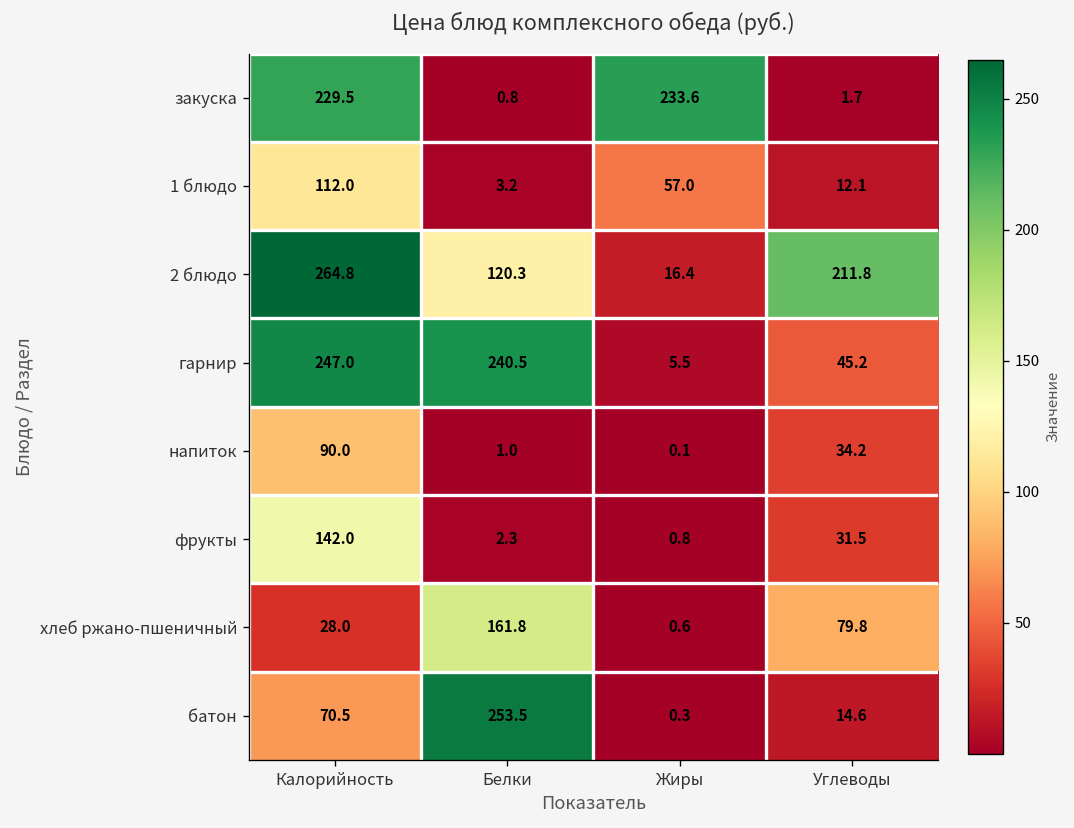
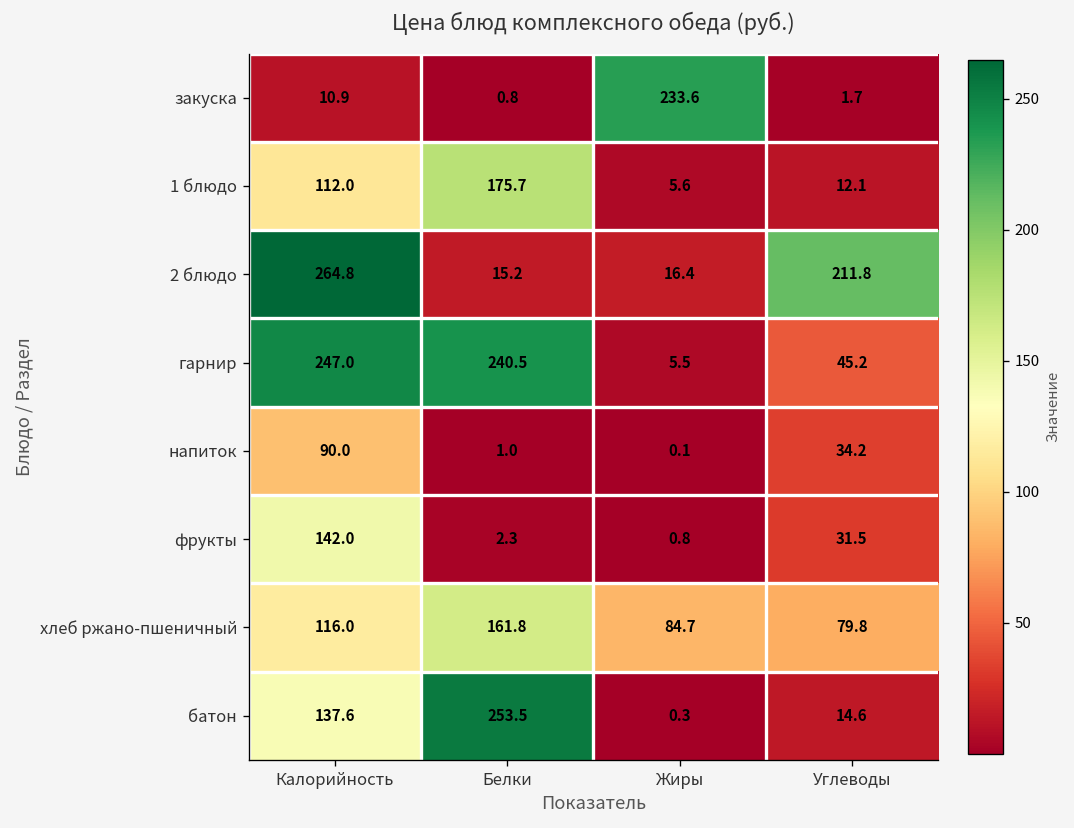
  {
    "закуска": {
-     "Калорийность": 229.5,
+     "Калорийность": 10.9,
      "Белки": 0.8,
      "Жиры": 233.6,
      "Углеводы": 1.7
    },
    "1 блюдо": {
      "Калорийность": 112.0,
-     "Белки": 3.2,
-     "Жиры": 57.0,
+     "Белки": 175.7,
+     "Жиры": 5.6,
      "Углеводы": 12.1
    },
    "2 блюдо": {
      "Калорийность": 264.8,
-     "Белки": 120.3,
+     "Белки": 15.2,
      "Жиры": 16.4,
      "Углеводы": 211.8
    },
    "гарнир": {
      "Калорийность": 247.0,
      "Белки": 240.5,
      "Жиры": 5.5,
      "Углеводы": 45.2
    },
    "напиток": {
      "Калорийность": 90.0,
      "Белки": 1.0,
      "Жиры": 0.1,
      "Углеводы": 34.2
    },
    "фрукты": {
      "Калорийность": 142.0,
      "Белки": 2.3,
      "Жиры": 0.8,
      "Углеводы": 31.5
    },
    "хлеб ржано-пшеничный": {
-     "Калорийность": 28.0,
+     "Калорийность": 116.0,
      "Белки": 161.8,
-     "Жиры": 0.6,
+     "Жиры": 84.7,
      "Углеводы": 79.8
    },
    "батон": {
-     "Калорийность": 70.5,
+     "Калорийность": 137.6,
      "Белки": 253.5,
      "Жиры": 0.3,
      "Углеводы": 14.6
    }
  }
